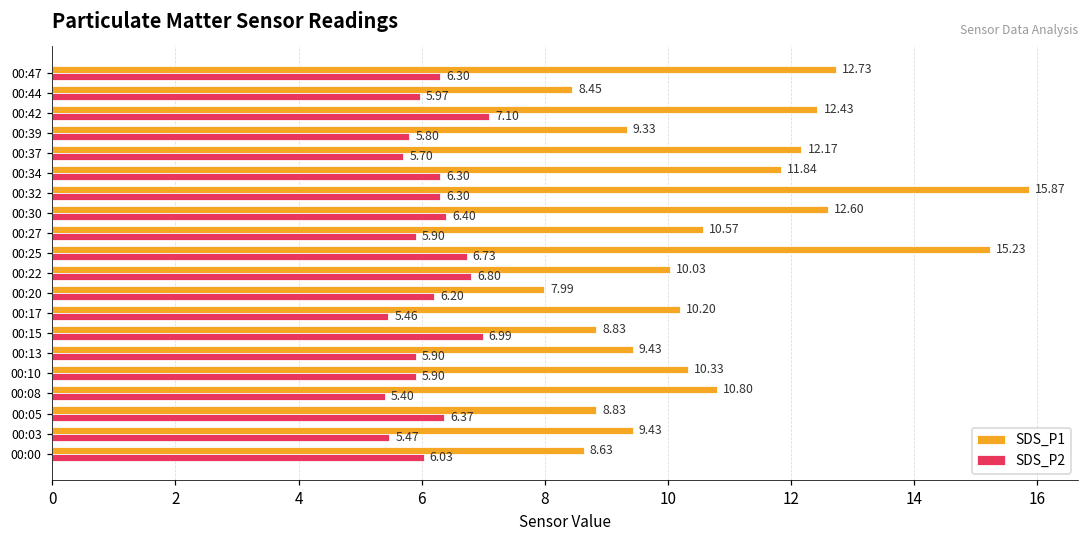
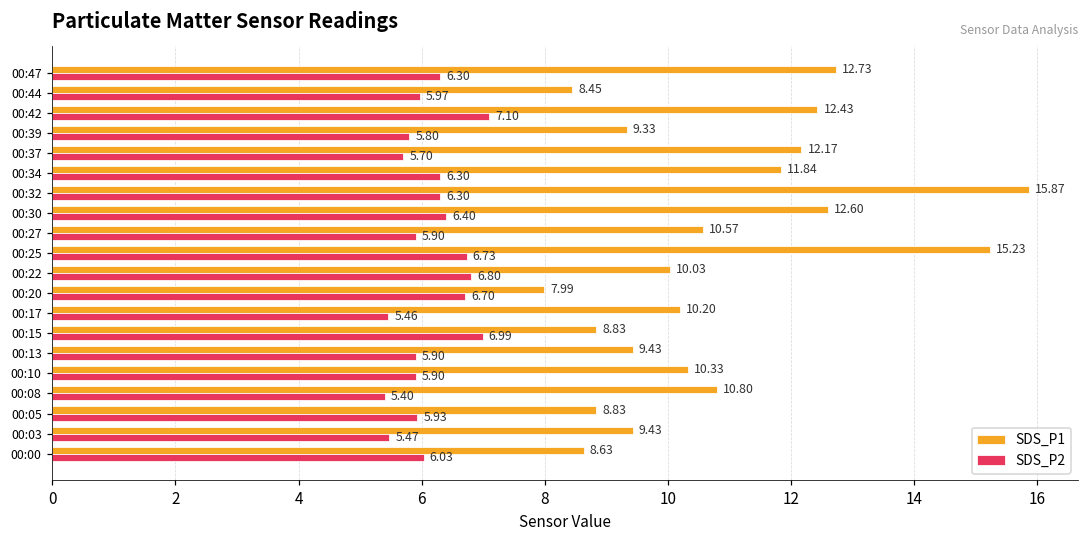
  {
    "SDS_P1": {
      "00:47": 12.73,
      "00:44": 8.45,
      "00:42": 12.43,
      "00:39": 9.33,
      "00:37": 12.17,
      "00:34": 11.84,
      "00:32": 15.87,
      "00:30": 12.60,
      "00:27": 10.57,
      "00:25": 15.23,
      "00:22": 10.03,
      "00:20": 7.99,
      "00:17": 10.20,
      "00:15": 8.83,
      "00:13": 9.43,
      "00:10": 10.33,
      "00:08": 10.80,
      "00:05": 8.83,
      "00:03": 9.43,
      "00:00": 8.63
    },
    "SDS_P2": {
      "00:47": 6.30,
      "00:44": 5.97,
      "00:42": 7.10,
      "00:39": 5.80,
      "00:37": 5.70,
      "00:34": 6.30,
      "00:32": 6.30,
      "00:30": 6.40,
      "00:27": 5.90,
      "00:25": 6.73,
      "00:22": 6.80,
-     "00:20": 6.20,
+     "00:20": 6.70,
      "00:17": 5.46,
      "00:15": 6.99,
      "00:13": 5.90,
      "00:10": 5.90,
      "00:08": 5.40,
-     "00:05": 6.37,
+     "00:05": 5.93,
      "00:03": 5.47,
      "00:00": 6.03
    }
  }
